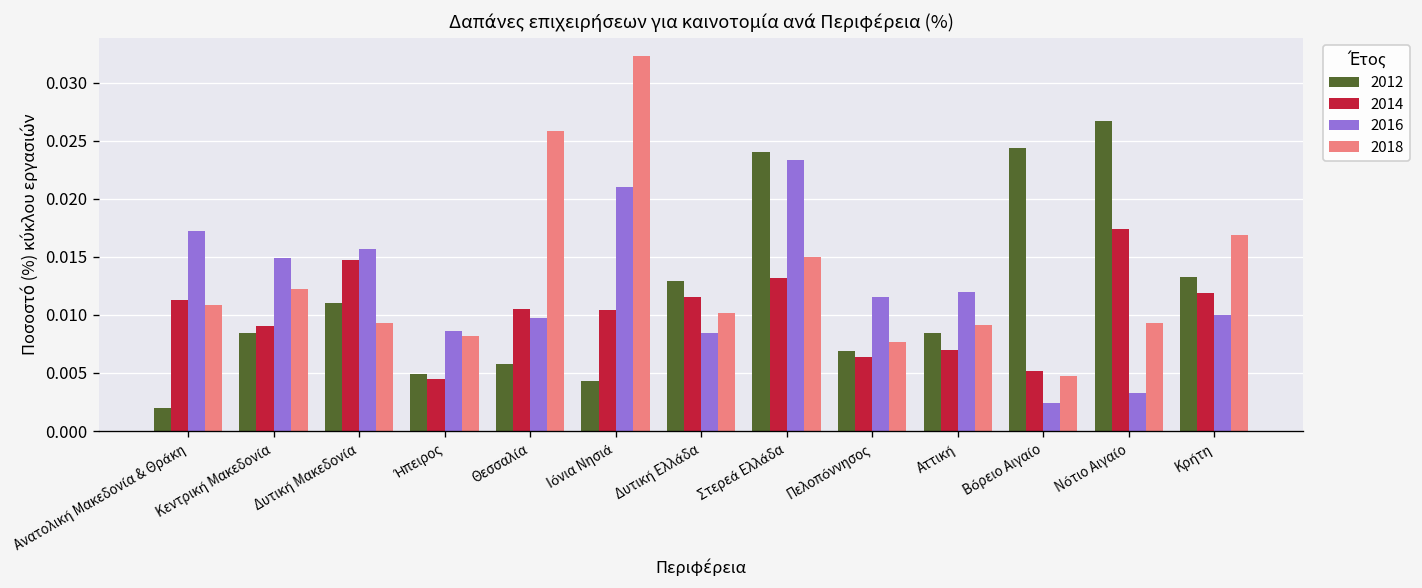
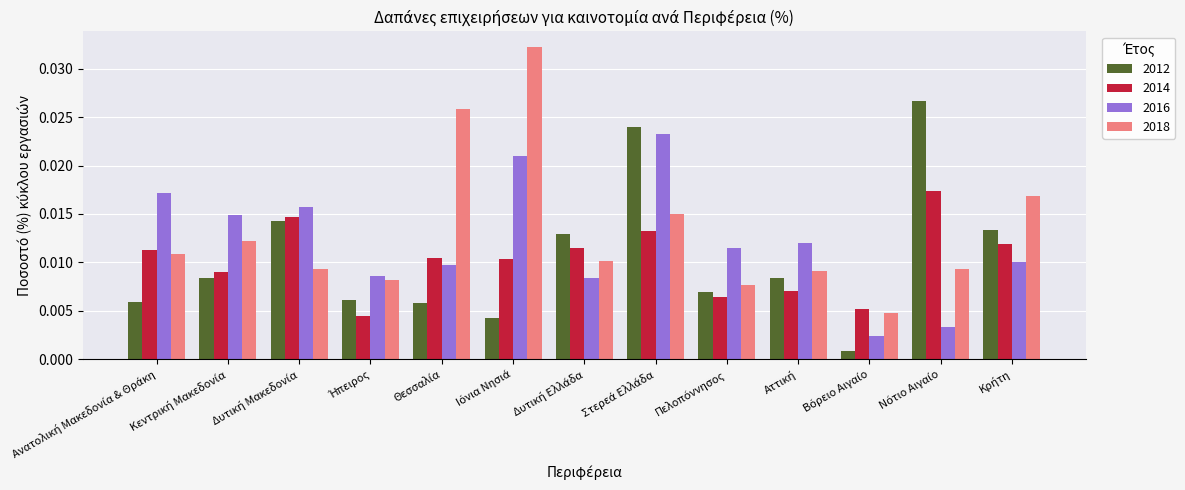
  {
    "2012": {
-     "Ανατολική Μακεδονία & Θράκη": 0.002,
+     "Ανατολική Μακεδονία & Θράκη": 0.006,
      "Κεντρική Μακεδονία": 0.008,
-     "Δυτική Μακεδονία": 0.011,
-     "Ήπειρος": 0.005,
+     "Δυτική Μακεδονία": 0.014,
+     "Ήπειρος": 0.006,
      "Θεσσαλία": 0.006,
      "Ιόνια Νησιά": 0.004,
      "Δυτική Ελλάδα": 0.013,
      "Στερεά Ελλάδα": 0.024,
      "Πελοπόννησος": 0.007,
      "Αττική": 0.008,
-     "Βόρειο Αιγαίο": 0.024,
+     "Βόρειο Αιγαίο": 0.001,
      "Νότιο Αιγαίο": 0.027,
      "Κρήτη": 0.013
    },
    "2014": {
      "Ανατολική Μακεδονία & Θράκη": 0.011,
      "Κεντρική Μακεδονία": 0.009,
      "Δυτική Μακεδονία": 0.015,
      "Ήπειρος": 0.005,
      "Θεσσαλία": 0.011,
      "Ιόνια Νησιά": 0.010,
      "Δυτική Ελλάδα": 0.012,
      "Στερεά Ελλάδα": 0.013,
      "Πελοπόννησος": 0.006,
      "Αττική": 0.007,
      "Βόρειο Αιγαίο": 0.005,
      "Νότιο Αιγαίο": 0.017,
      "Κρήτη": 0.012
    },
    "2016": {
      "Ανατολική Μακεδονία & Θράκη": 0.017,
      "Κεντρική Μακεδονία": 0.015,
      "Δυτική Μακεδονία": 0.016,
      "Ήπειρος": 0.009,
      "Θεσσαλία": 0.010,
      "Ιόνια Νησιά": 0.021,
      "Δυτική Ελλάδα": 0.008,
      "Στερεά Ελλάδα": 0.023,
      "Πελοπόννησος": 0.012,
      "Αττική": 0.012,
      "Βόρειο Αιγαίο": 0.002,
      "Νότιο Αιγαίο": 0.003,
      "Κρήτη": 0.010
    },
    "2018": {
      "Ανατολική Μακεδονία & Θράκη": 0.011,
      "Κεντρική Μακεδονία": 0.012,
      "Δυτική Μακεδονία": 0.009,
      "Ήπειρος": 0.008,
      "Θεσσαλία": 0.026,
      "Ιόνια Νησιά": 0.032,
      "Δυτική Ελλάδα": 0.010,
      "Στερεά Ελλάδα": 0.015,
      "Πελοπόννησος": 0.008,
      "Αττική": 0.009,
      "Βόρειο Αιγαίο": 0.005,
      "Νότιο Αιγαίο": 0.009,
      "Κρήτη": 0.017
    }
  }
